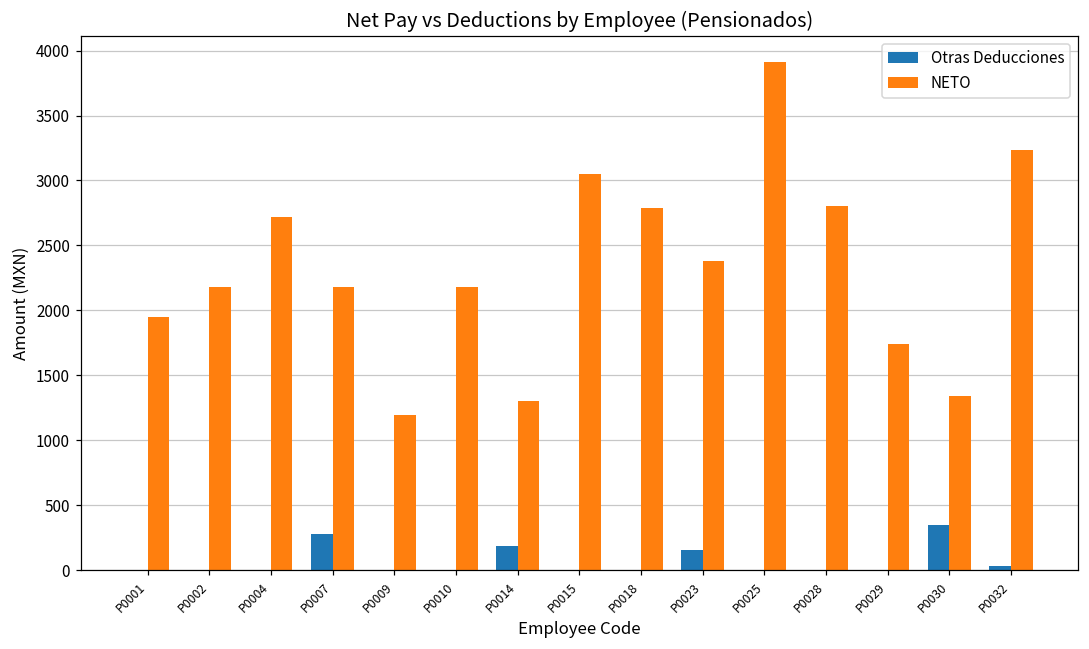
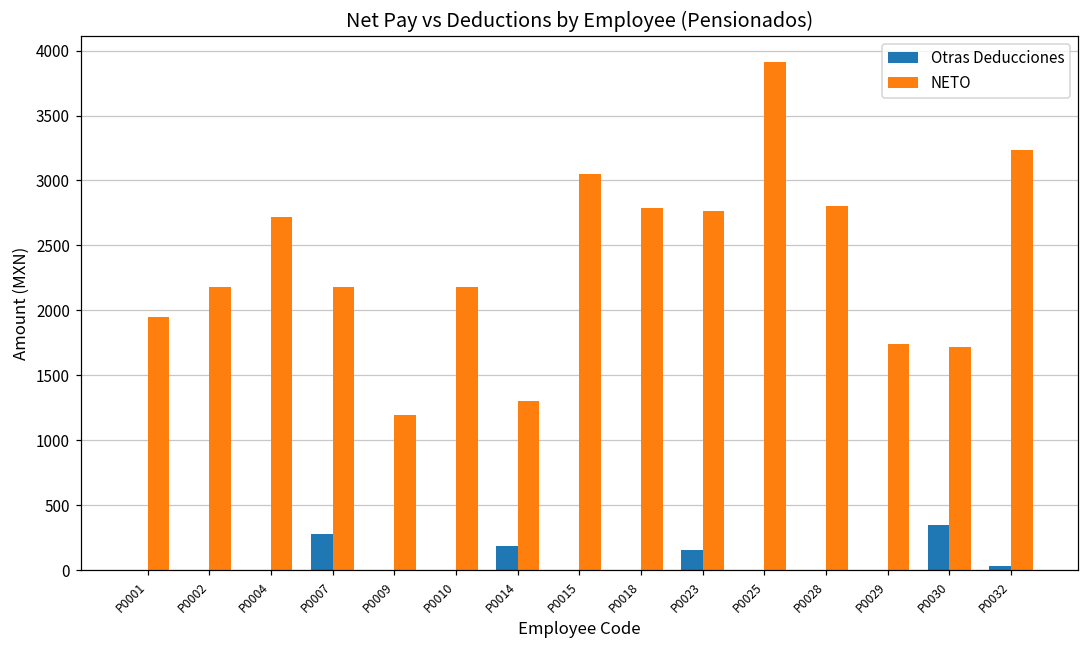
  {
    "Otras Deducciones": {
      "P0001": 0,
      "P0002": 0,
      "P0004": 0,
      "P0007": 270,
      "P0009": 0,
      "P0010": 0,
      "P0014": 180,
      "P0015": 0,
      "P0018": 0,
      "P0023": 150,
      "P0025": 0,
      "P0028": 0,
      "P0029": 0,
      "P0030": 350,
      "P0032": 30
    },
    "NETO": {
      "P0001": 1950,
      "P0002": 2180,
      "P0004": 2720,
      "P0007": 2180,
      "P0009": 1200,
      "P0010": 2180,
      "P0014": 1310,
      "P0015": 3050,
      "P0018": 2790,
-     "P0023": 2380,
+     "P0023": 2770,
      "P0025": 3910,
      "P0028": 2800,
      "P0029": 1740,
-     "P0030": 1340,
+     "P0030": 1720,
      "P0032": 3240
    }
  }
